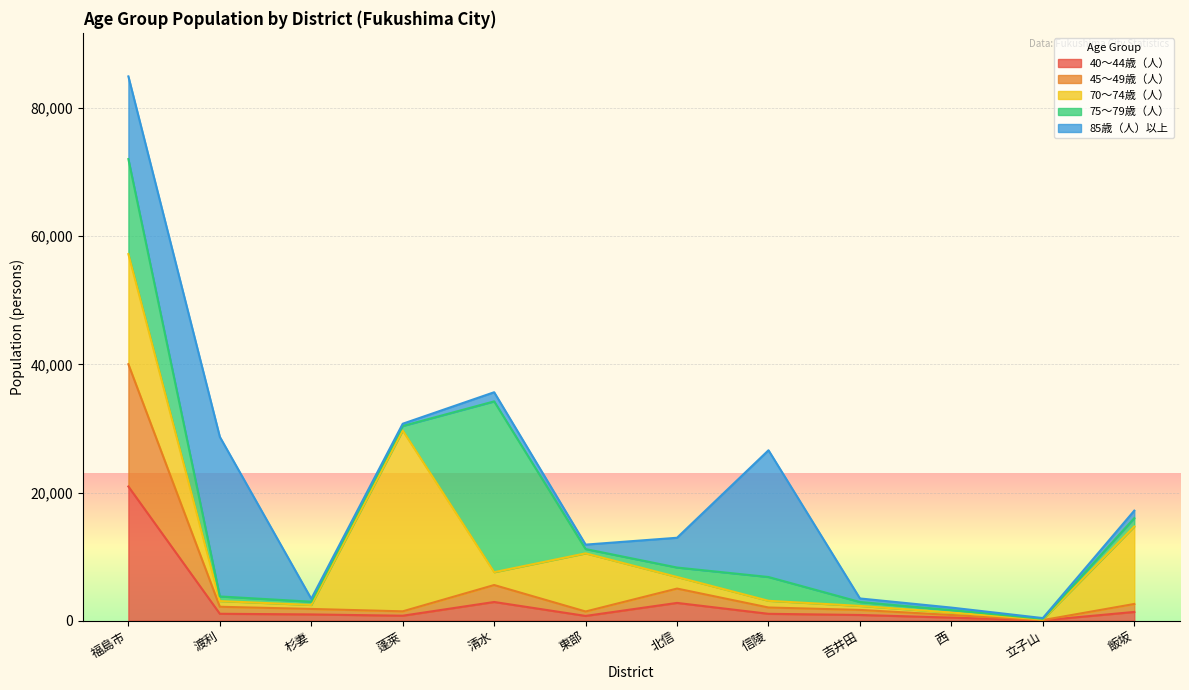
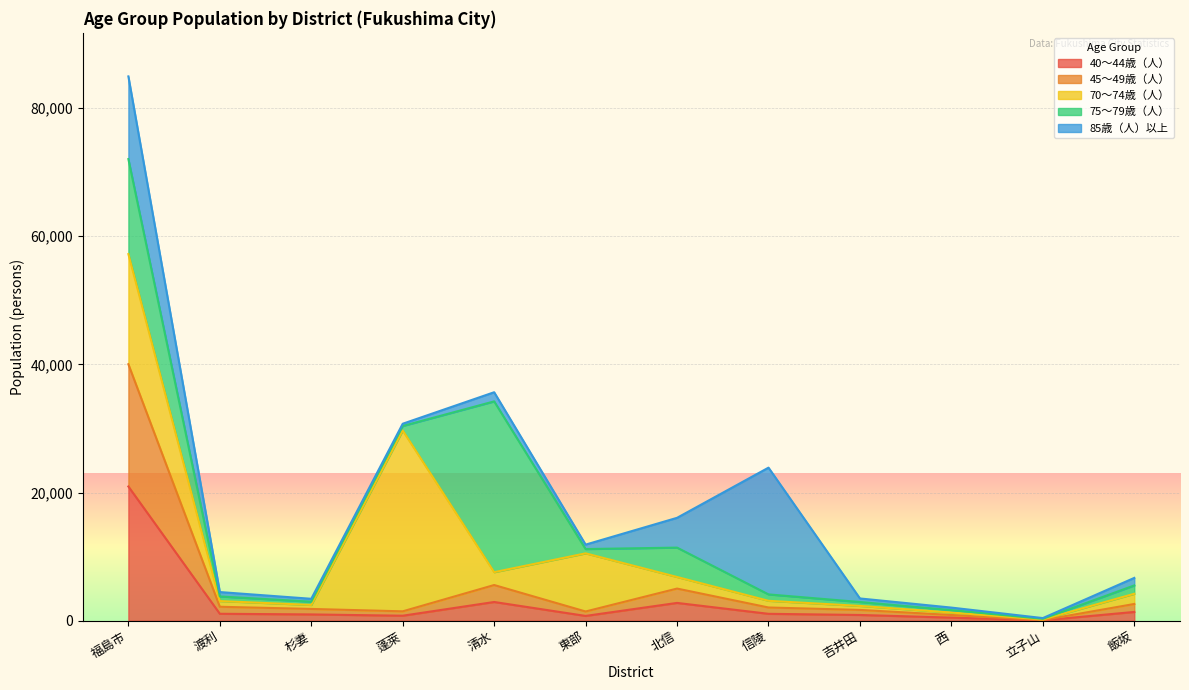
  {
    "70～74歳（人）": {
      "福島市": "17,000",
      "渡利": "1,000",
      "杉妻": "1,000",
      "蓬萊": "28,000",
      "清水": "2,000",
      "東部": "9,000",
      "北信": "2,000",
      "信陵": "1,000",
      "吉井田": "1,000",
-     "飯坂": "12,000"
+     "飯坂": "2,000"
    },
    "75～79歳（人）": {
      "福島市": "15,000",
      "渡利": "1,000",
      "杉妻": "1,000",
      "清水": "27,000",
      "東部": "1,000",
-     "北信": "1,000",
-     "信陵": "4,000",
+     "北信": "5,000",
+     "信陵": "1,000",
      "吉井田": "1,000",
      "飯坂": "1,000"
    },
    "85歳（人）以上": {
      "福島市": "13,000",
-     "渡利": "25,000",
+     "渡利": "1,000",
      "杉妻": "0",
      "清水": "1,000",
      "東部": "1,000",
      "北信": "5,000",
      "信陵": "20,000",
      "吉井田": "1,000",
      "飯坂": "1,000"
    }
  }
